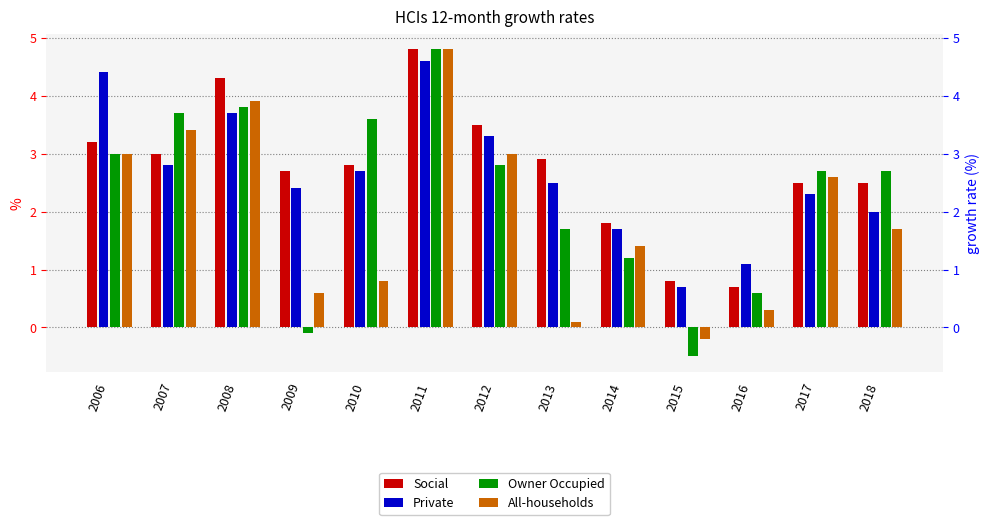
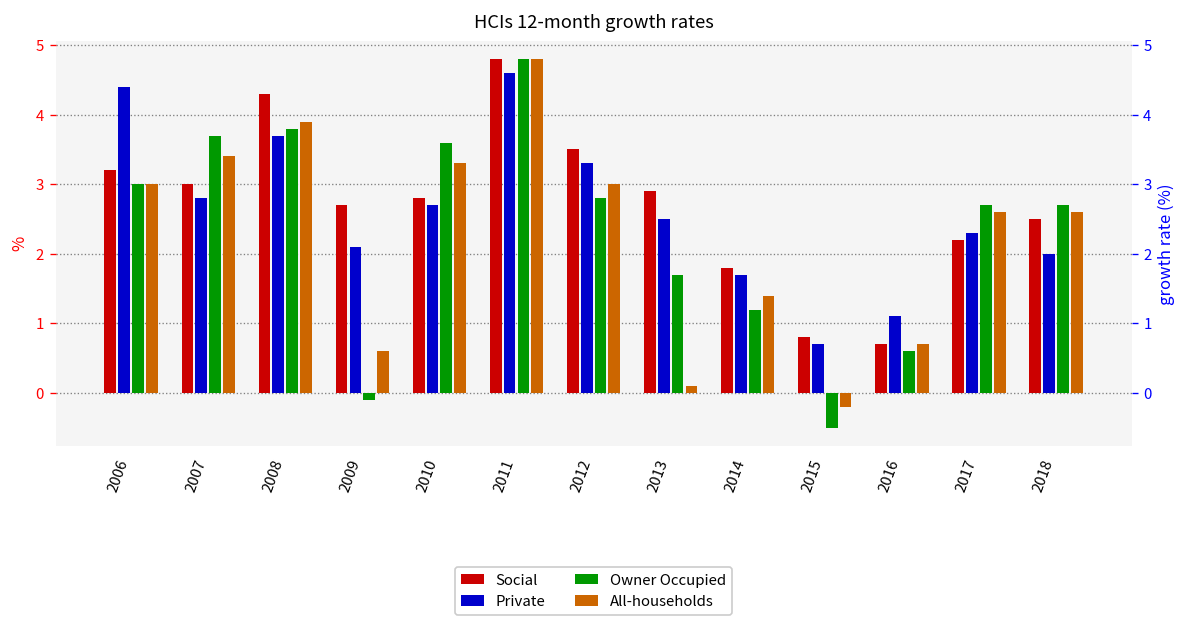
  {
    "Social": {
      "2006": 3.2,
      "2007": 3.0,
      "2008": 4.3,
      "2009": 2.7,
      "2010": 2.8,
      "2011": 4.8,
      "2012": 3.5,
      "2013": 2.9,
      "2014": 1.8,
      "2015": 0.8,
      "2016": 0.7,
-     "2017": 2.5,
+     "2017": 2.2,
      "2018": 2.5
    },
    "Private": {
      "2006": 4.4,
      "2007": 2.8,
      "2008": 3.7,
-     "2009": 2.4,
+     "2009": 2.1,
      "2010": 2.7,
      "2011": 4.6,
      "2012": 3.3,
      "2013": 2.5,
      "2014": 1.7,
      "2015": 0.7,
      "2016": 1.1,
      "2017": 2.3,
      "2018": 2.0
    },
    "Owner Occupied": {
      "2006": 3.0,
      "2007": 3.7,
      "2008": 3.8,
      "2009": -0.1,
      "2010": 3.6,
      "2011": 4.8,
      "2012": 2.8,
      "2013": 1.7,
      "2014": 1.2,
      "2015": -0.5,
      "2016": 0.6,
      "2017": 2.7,
      "2018": 2.7
    },
    "All-households": {
      "2006": 3.0,
      "2007": 3.4,
      "2008": 3.9,
      "2009": 0.6,
-     "2010": 0.8,
+     "2010": 3.3,
      "2011": 4.8,
      "2012": 3.0,
      "2013": 0.1,
      "2014": 1.4,
      "2015": -0.2,
-     "2016": 0.3,
+     "2016": 0.7,
      "2017": 2.6,
-     "2018": 1.7
+     "2018": 2.6
    }
  }
